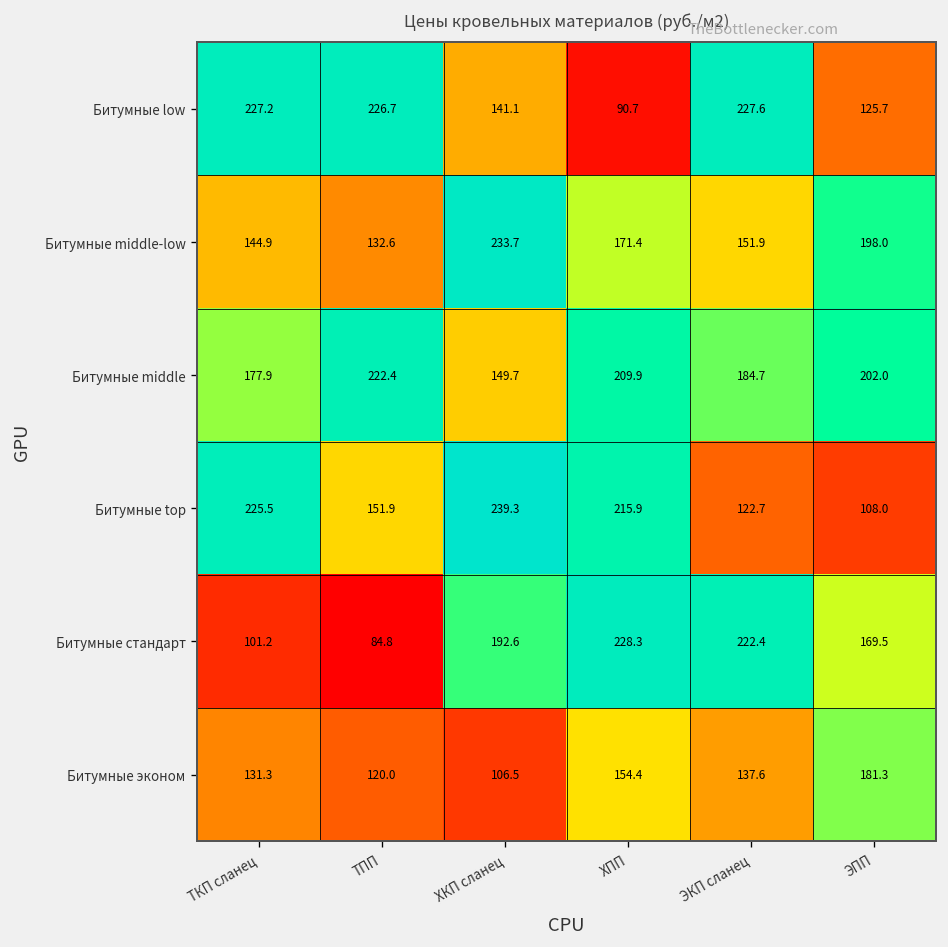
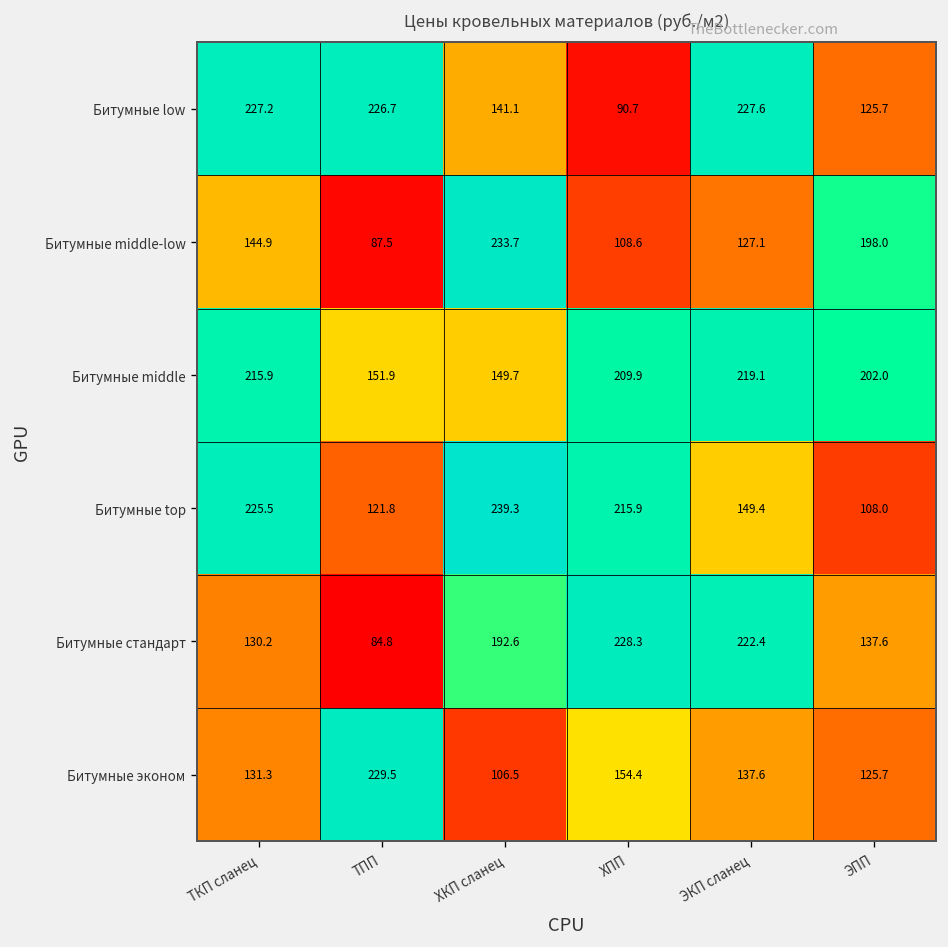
  {
    "Битумные low": {
      "ТКП сланец": 227.2,
      "ТПП": 226.7,
      "ХКП сланец": 141.1,
      "ХПП": 90.7,
      "ЭКП сланец": 227.6,
      "ЭПП": 125.7
    },
    "Битумные middle-low": {
      "ТКП сланец": 144.9,
-     "ТПП": 132.6,
+     "ТПП": 87.5,
      "ХКП сланец": 233.7,
-     "ХПП": 171.4,
-     "ЭКП сланец": 151.9,
+     "ХПП": 108.6,
+     "ЭКП сланец": 127.1,
      "ЭПП": 198.0
    },
    "Битумные middle": {
-     "ТКП сланец": 177.9,
-     "ТПП": 222.4,
+     "ТКП сланец": 215.9,
+     "ТПП": 151.9,
      "ХКП сланец": 149.7,
      "ХПП": 209.9,
-     "ЭКП сланец": 184.7,
+     "ЭКП сланец": 219.1,
      "ЭПП": 202.0
    },
    "Битумные top": {
      "ТКП сланец": 225.5,
-     "ТПП": 151.9,
+     "ТПП": 121.8,
      "ХКП сланец": 239.3,
      "ХПП": 215.9,
-     "ЭКП сланец": 122.7,
+     "ЭКП сланец": 149.4,
      "ЭПП": 108.0
    },
    "Битумные стандарт": {
-     "ТКП сланец": 101.2,
+     "ТКП сланец": 130.2,
      "ТПП": 84.8,
      "ХКП сланец": 192.6,
      "ХПП": 228.3,
      "ЭКП сланец": 222.4,
-     "ЭПП": 169.5
+     "ЭПП": 137.6
    },
    "Битумные эконом": {
      "ТКП сланец": 131.3,
-     "ТПП": 120.0,
+     "ТПП": 229.5,
      "ХКП сланец": 106.5,
      "ХПП": 154.4,
      "ЭКП сланец": 137.6,
-     "ЭПП": 181.3
+     "ЭПП": 125.7
    }
  }
